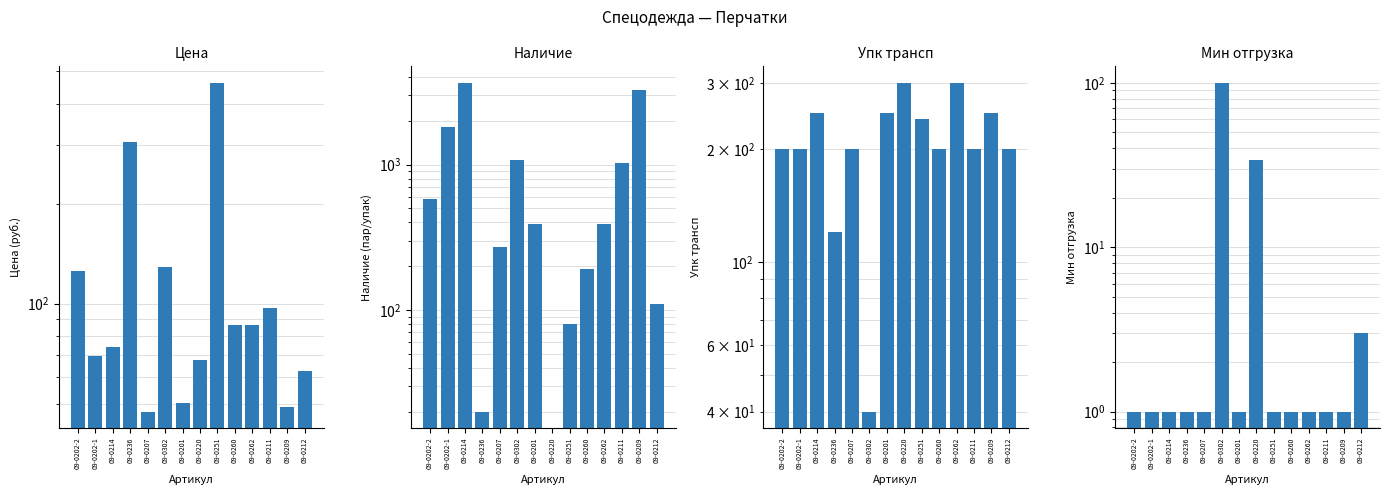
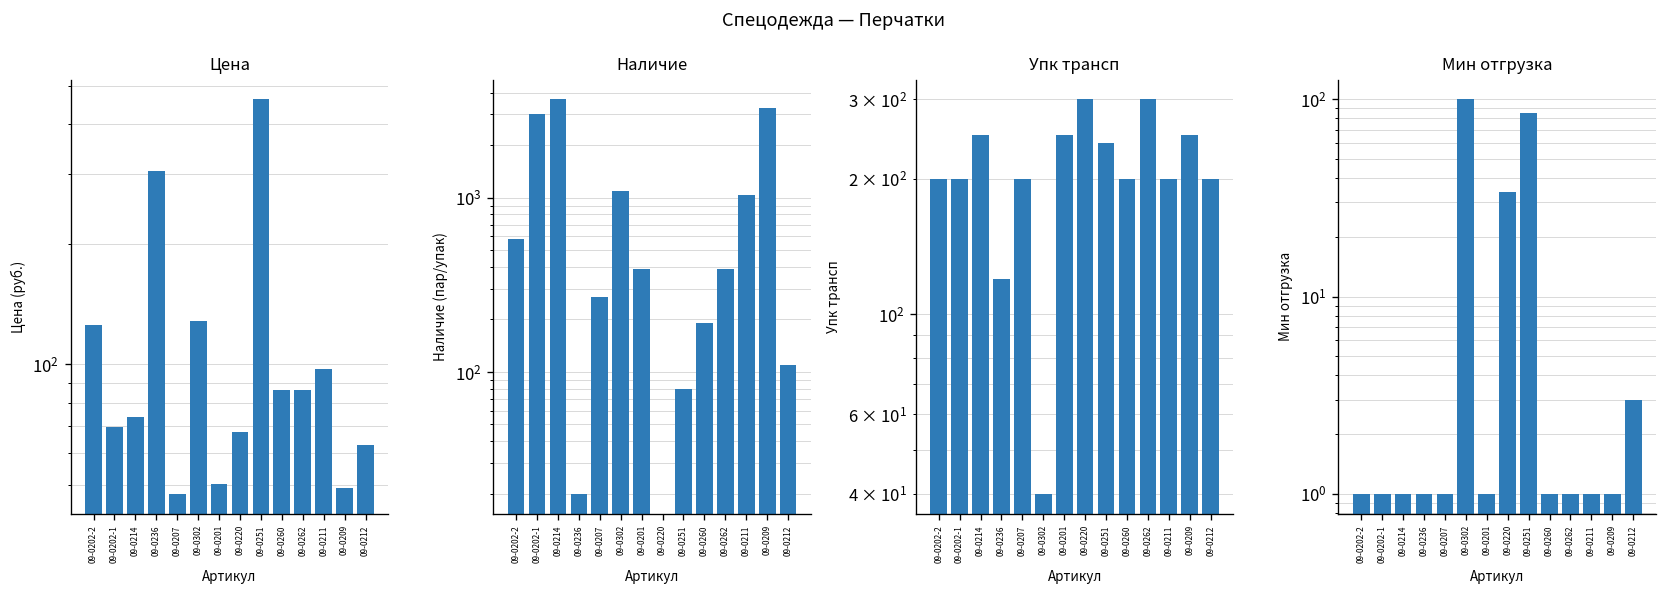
  {
    "Наличие": {
      "09-0202-2": 580,
-     "09-0202-1": 1800,
+     "09-0202-1": 3000,
      "09-0214": 3700,
      "09-0236": 20,
      "09-0207": 270,
      "09-0302": 1100,
      "09-0201": 390,
      "09-0251": 80,
      "09-0260": 190,
      "09-0262": 390,
      "09-0211": 1000,
      "09-0209": 3300,
      "09-0212": 110
    },
    "Мин отгрузка": {
      "09-0202-2": 1,
      "09-0202-1": 1,
      "09-0214": 1,
      "09-0236": 1,
      "09-0207": 1,
      "09-0302": 100,
      "09-0201": 1,
      "09-0220": 34,
-     "09-0251": 1,
+     "09-0251": 90,
      "09-0260": 1,
      "09-0262": 1,
      "09-0211": 1,
      "09-0209": 1,
      "09-0212": 3
    }
  }
